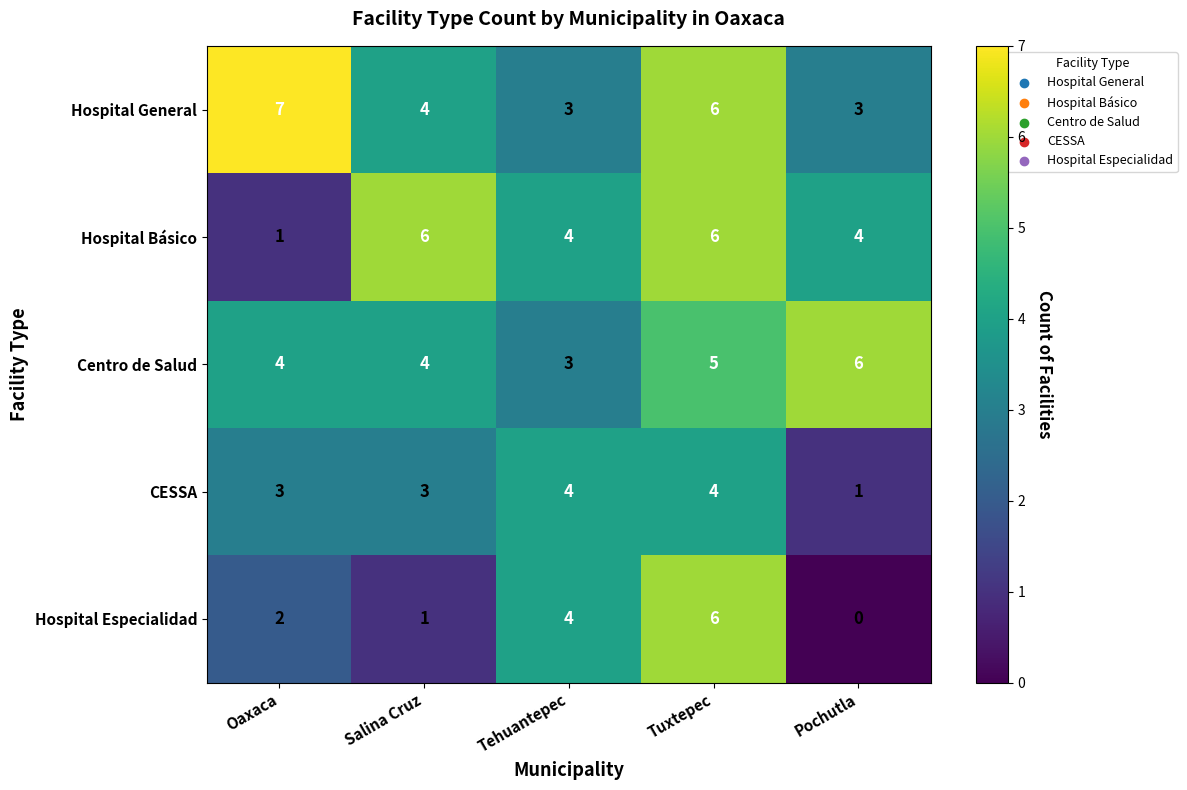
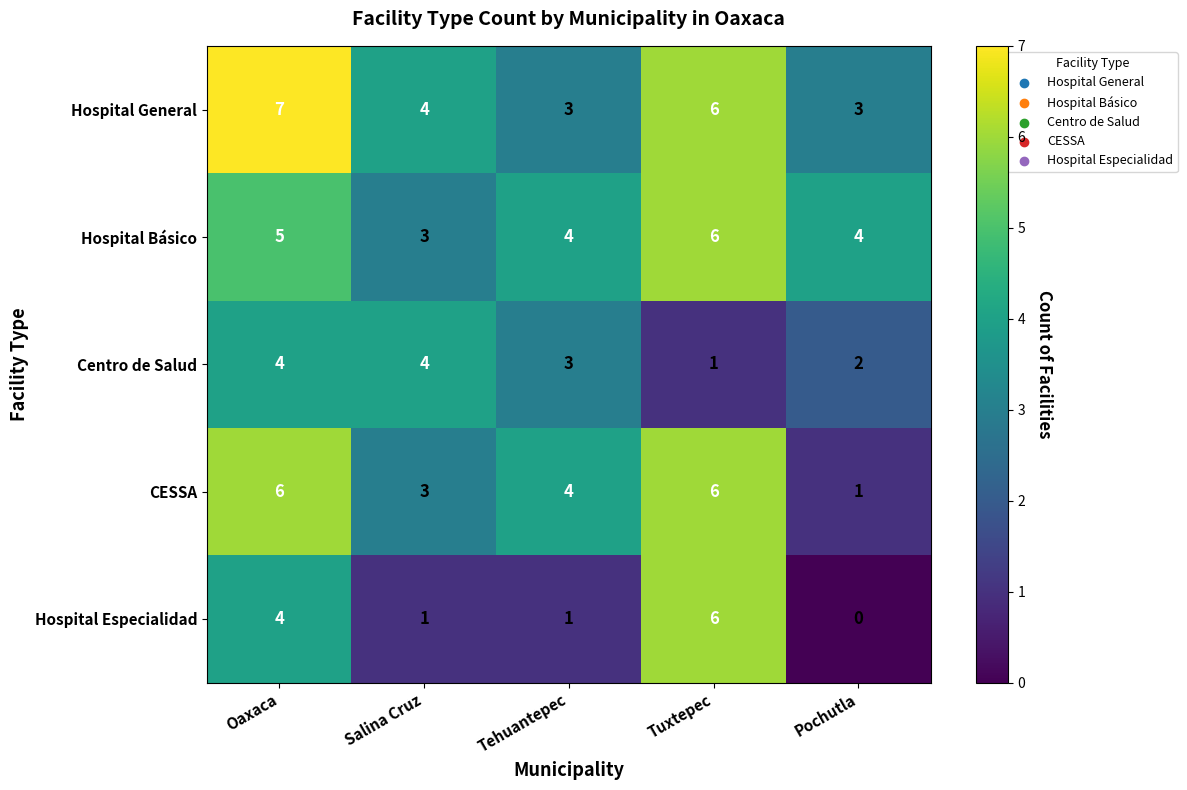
  {
    "Hospital General": {
      "Oaxaca": 7,
      "Salina Cruz": 4,
      "Tehuantepec": 3,
      "Tuxtepec": 6,
      "Pochutla": 3
    },
    "Hospital Básico": {
-     "Oaxaca": 1,
-     "Salina Cruz": 6,
+     "Oaxaca": 5,
+     "Salina Cruz": 3,
      "Tehuantepec": 4,
      "Tuxtepec": 6,
      "Pochutla": 4
    },
    "Centro de Salud": {
      "Oaxaca": 4,
      "Salina Cruz": 4,
      "Tehuantepec": 3,
-     "Tuxtepec": 5,
-     "Pochutla": 6
+     "Tuxtepec": 1,
+     "Pochutla": 2
    },
    "CESSA": {
-     "Oaxaca": 3,
+     "Oaxaca": 6,
      "Salina Cruz": 3,
      "Tehuantepec": 4,
-     "Tuxtepec": 4,
+     "Tuxtepec": 6,
      "Pochutla": 1
    },
    "Hospital Especialidad": {
-     "Oaxaca": 2,
+     "Oaxaca": 4,
      "Salina Cruz": 1,
-     "Tehuantepec": 4,
+     "Tehuantepec": 1,
      "Tuxtepec": 6,
      "Pochutla": 0
    }
  }
